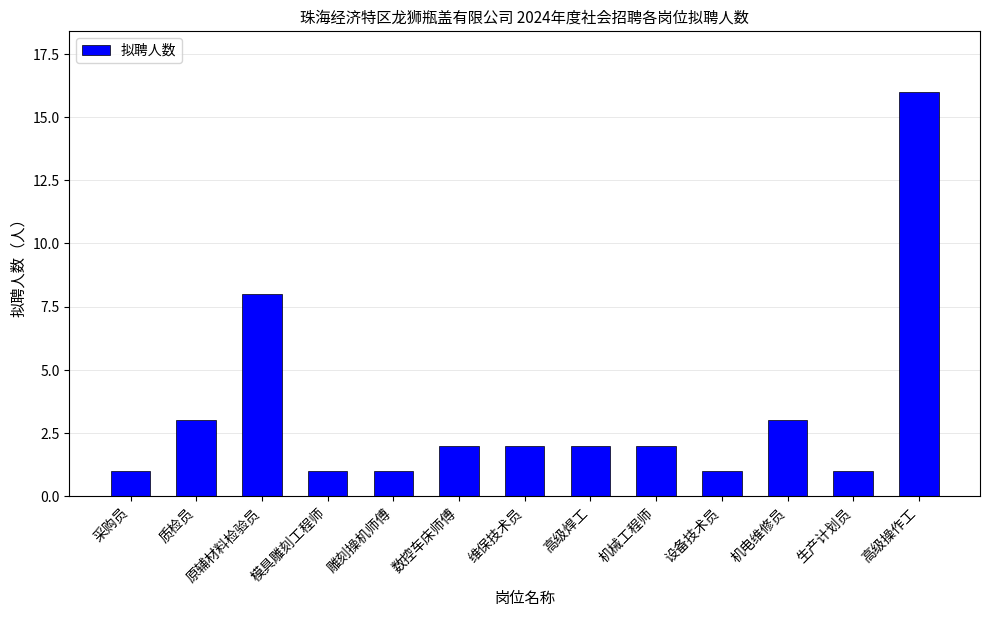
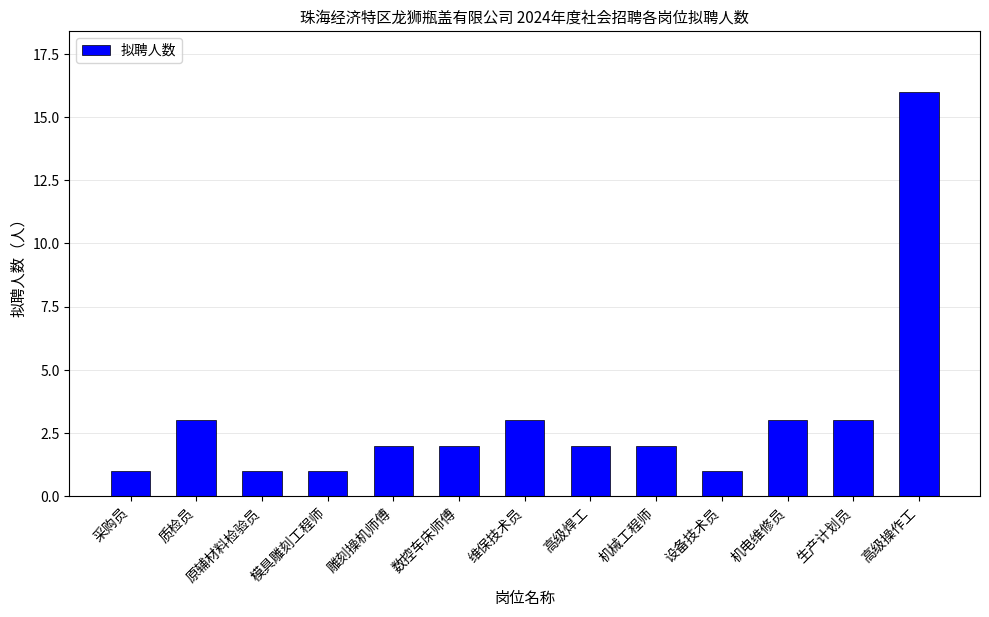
  {
    "采购员": 1,
    "质检员": 3,
-   "原辅材料检验员": 8,
+   "原辅材料检验员": 1,
    "模具雕刻工程师": 1,
-   "雕刻操机师傅": 1,
+   "雕刻操机师傅": 2,
    "数控车床师傅": 2,
-   "维保技术员": 2,
+   "维保技术员": 3,
    "高级焊工": 2,
    "机械工程师": 2,
    "设备技术员": 1,
    "机电维修员": 3,
-   "生产计划员": 1,
+   "生产计划员": 3,
    "高级操作工": 16
  }
